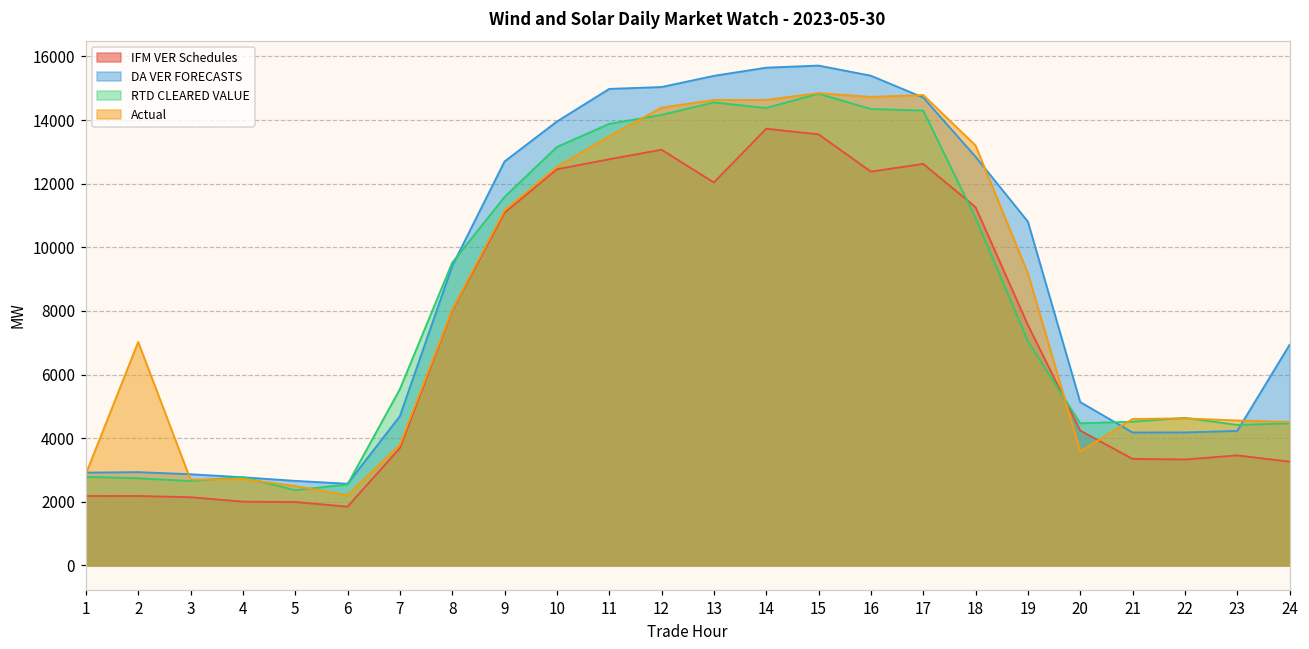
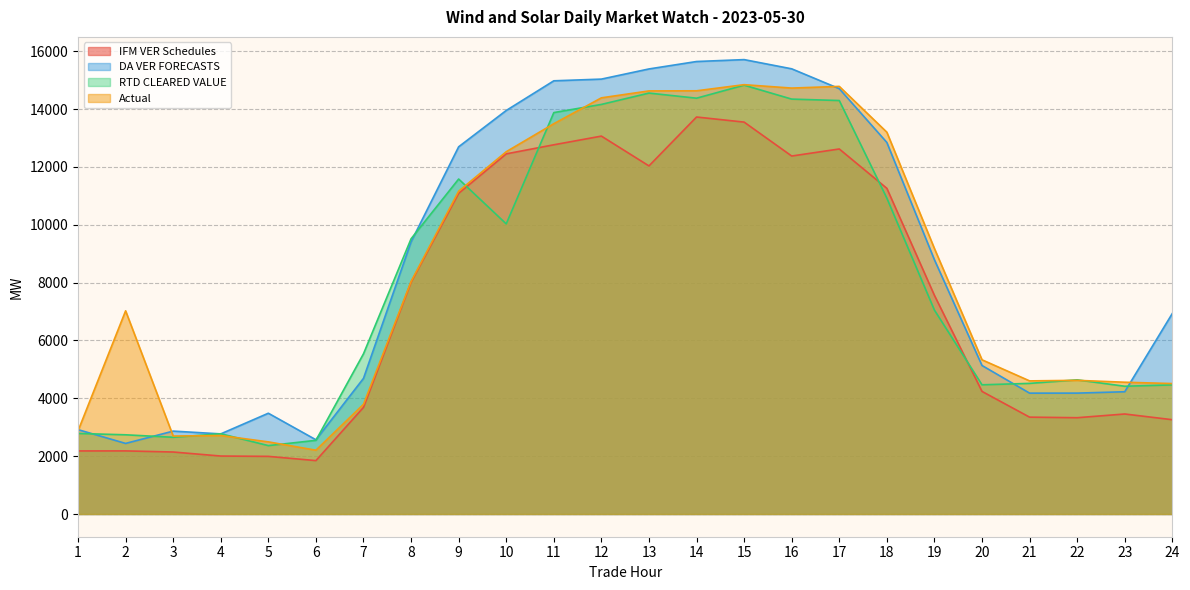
  {
    "IFM VER Schedules": {
      "1": 2200,
      "2": 2200,
      "3": 2100,
      "4": 2000,
      "5": 2000,
      "6": 1800,
      "7": 3700,
      "11": 12800,
      "12": 13100,
      "13": 12000,
      "14": 13700,
      "15": 13600,
      "16": 12400,
      "17": 12600,
      "18": 11300,
      "19": 7600,
      "20": 4200,
      "21": 3300,
      "22": 3300,
      "23": 3500,
      "24": 3300
    },
    "DA VER FORECASTS": {
-     "2": 2900,
+     "2": 2400,
      "3": 2900,
-     "5": 2700,
+     "5": 3500,
      "7": 4700,
      "8": 9400,
      "9": 12700,
      "10": 14000,
      "11": 15000,
      "12": 15000,
      "13": 15400,
      "14": 15600,
      "15": 15700,
      "16": 15400,
      "18": 12800,
-     "19": 10800,
+     "19": 8800,
      "20": 5100,
      "21": 4200,
      "22": 4200,
      "23": 4200,
      "24": 6900
    },
    "RTD CLEARED VALUE": {
      "1": 2800,
      "2": 2700,
      "5": 2400,
      "7": 5500,
      "8": 9500,
      "9": 11600,
-     "10": 13200,
+     "10": 10000,
      "11": 13900,
      "12": 14200,
      "14": 14400,
      "16": 14300,
      "17": 14300,
      "18": 10900,
      "19": 7000,
      "20": 4500,
      "23": 4400
    },
    "Actual": {
      "2": 7000,
      "5": 2500,
      "6": 2200,
      "7": 3800,
      "11": 13500,
      "12": 14400,
      "14": 14600,
      "16": 14700,
      "18": 13200,
      "19": 9200,
-     "20": 3600,
+     "20": 5300,
      "23": 4600
    }
  }
